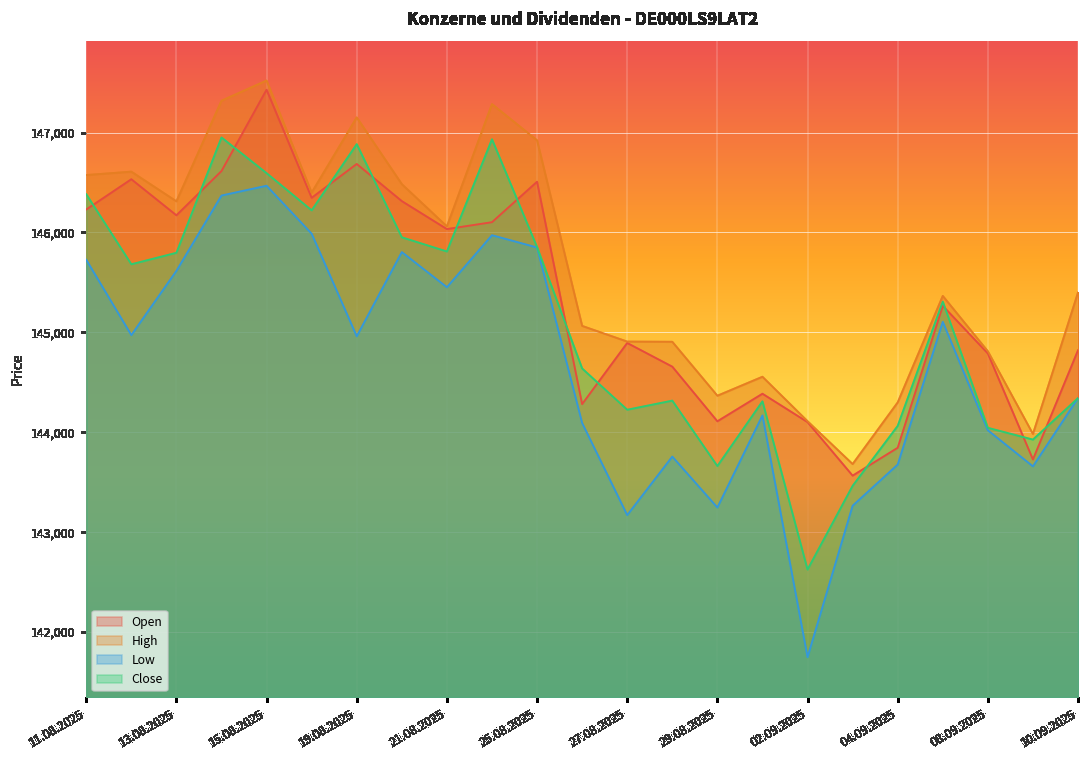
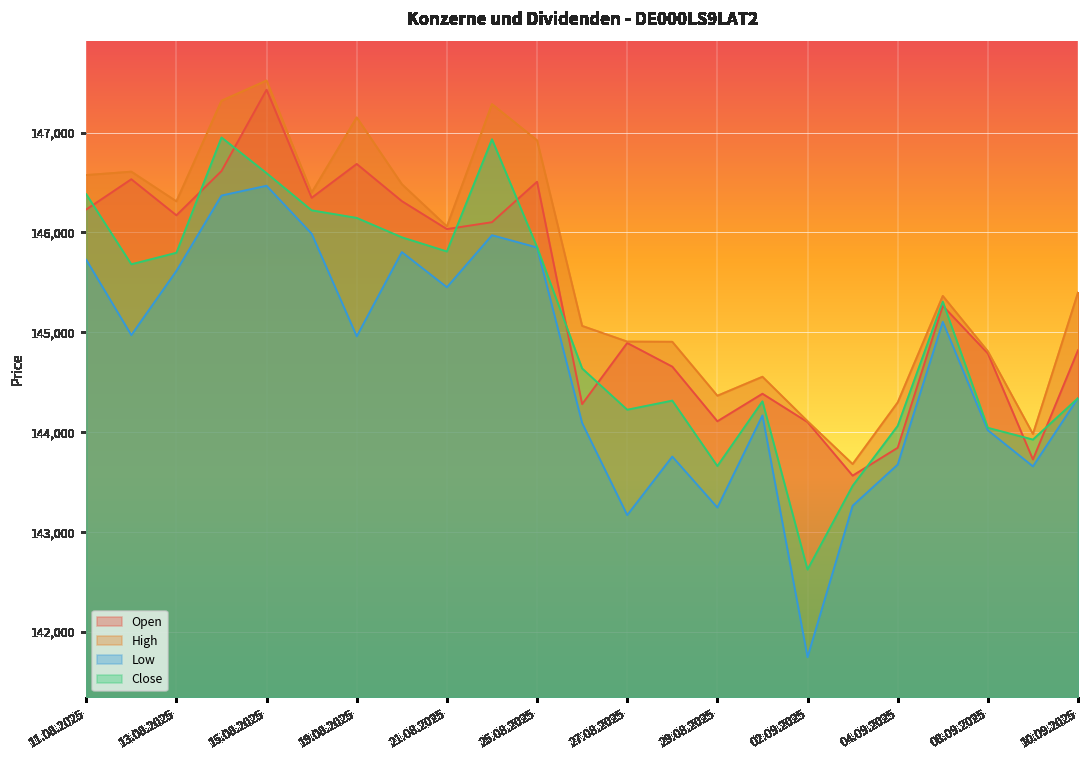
  {
    "Low": {
      "11.08.2025": "145,700",
      "13.08.2025": "145,600",
      "15.08.2025": "146,500",
      "19.08.2025": "145,000",
      "21.08.2025": "145,500",
      "27.08.2025": "143,200",
      "29.08.2025": "143,200",
      "02.09.2025": "141,700",
      "04.09.2025": "143,700"
    },
    "Close": {
      "11.08.2025": "146,400",
      "13.08.2025": "145,800",
      "15.08.2025": "146,600",
-     "19.08.2025": "146,900",
+     "19.08.2025": "146,100",
      "21.08.2025": "145,800",
      "27.08.2025": "144,200",
      "29.08.2025": "143,700",
      "02.09.2025": "142,600",
      "04.09.2025": "144,100"
    }
  }
